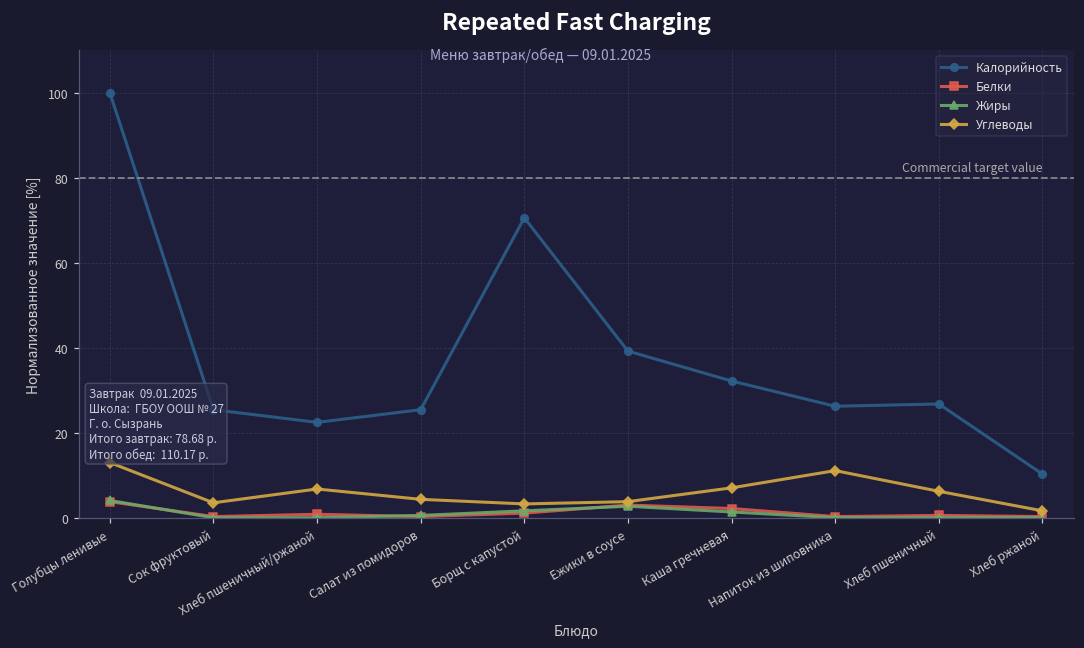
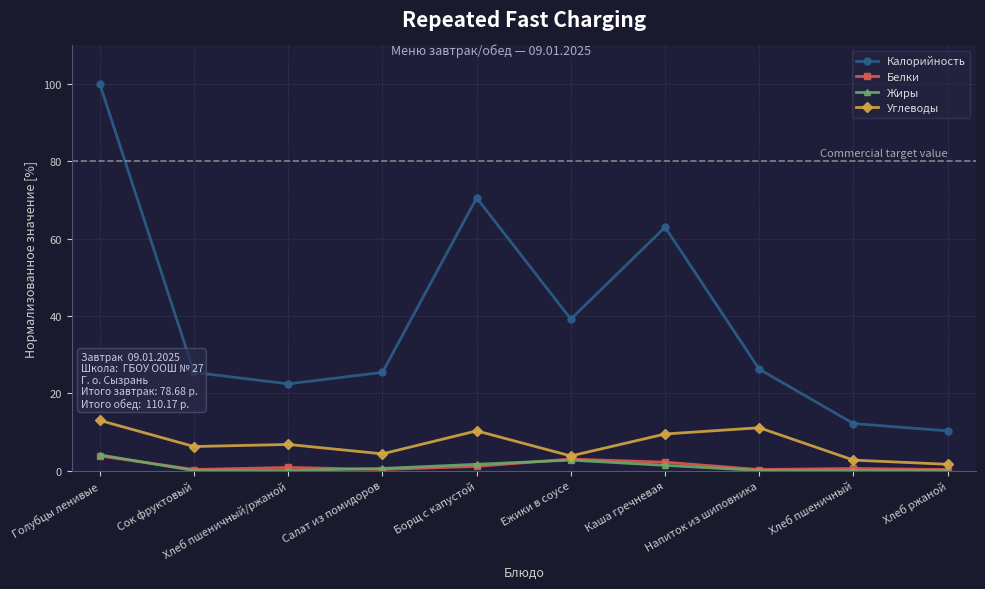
  {
    "Калорийность": {
      "Голубцы ленивые": 100,
      "Хлеб пшеничный/ржаной": 22,
      "Салат из помидоров": 25,
      "Борщ с капустой": 71,
      "Ежики в соусе": 39,
-     "Каша гречневая": 32,
+     "Каша гречневая": 63,
      "Напиток из шиповника": 26,
-     "Хлеб пшеничный": 27,
+     "Хлеб пшеничный": 12,
      "Хлеб ржаной": 10
    },
    "Белки": {
      "Хлеб пшеничный/ржаной": 1,
      "Каша гречневая": 2
    },
    "Жиры": {
      "Хлеб пшеничный/ржаной": 0,
      "Каша гречневая": 1
    },
    "Углеводы": {
      "Голубцы ленивые": 13,
-     "Сок фруктовый": 4,
+     "Сок фруктовый": 6,
      "Хлеб пшеничный/ржаной": 7,
      "Салат из помидоров": 4,
-     "Борщ с капустой": 3,
+     "Борщ с капустой": 10,
      "Ежики в соусе": 4,
-     "Каша гречневая": 7,
+     "Каша гречневая": 9,
      "Напиток из шиповника": 11,
-     "Хлеб пшеничный": 6,
+     "Хлеб пшеничный": 3,
      "Хлеб ржаной": 2
    }
  }
